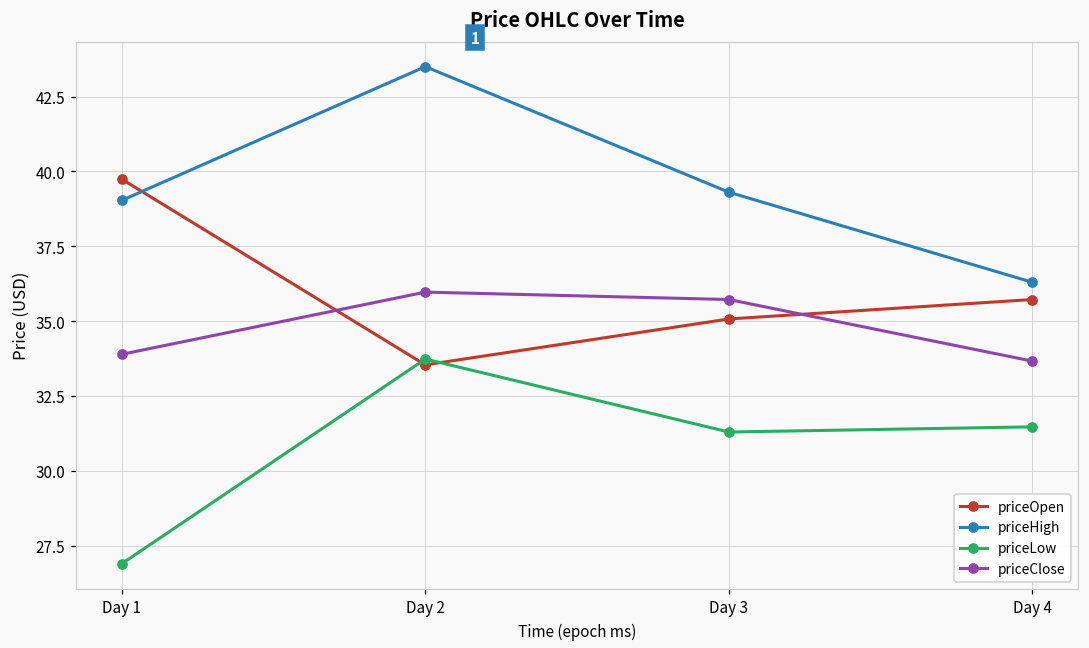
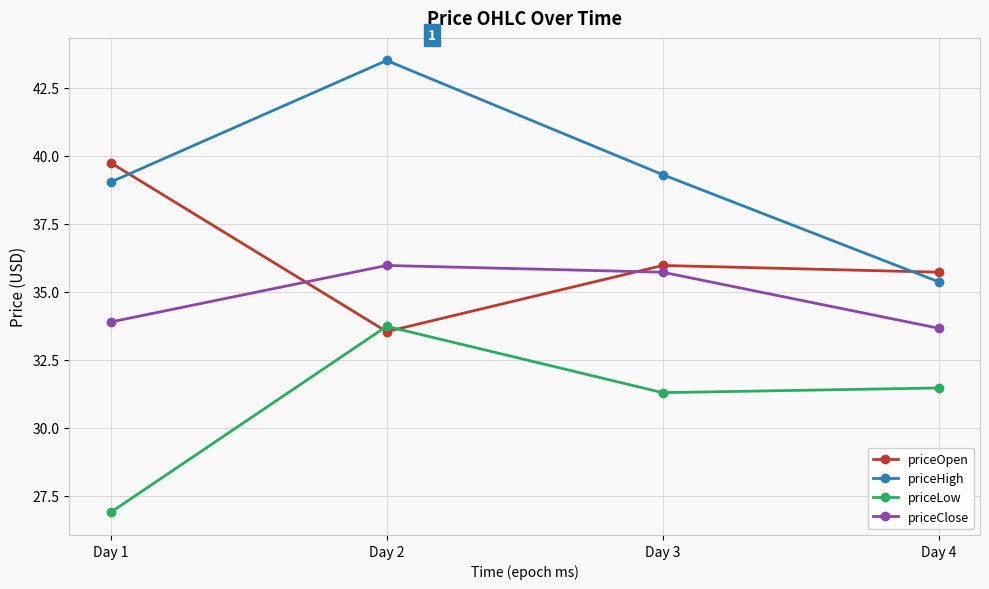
  {
    "priceOpen": {
      "Day 1": 39.7,
      "Day 2": 33.5,
-     "Day 3": 35.1,
+     "Day 3": 36.0,
      "Day 4": 35.7
    },
    "priceHigh": {
      "Day 1": 39.0,
      "Day 2": 43.5,
      "Day 3": 39.3,
-     "Day 4": 36.3
+     "Day 4": 35.4
    },
    "priceLow": {
      "Day 1": 26.9,
      "Day 2": 33.7,
      "Day 3": 31.3,
      "Day 4": 31.5
    },
    "priceClose": {
      "Day 1": 33.9,
      "Day 2": 36.0,
      "Day 3": 35.7,
      "Day 4": 33.7
    }
  }
